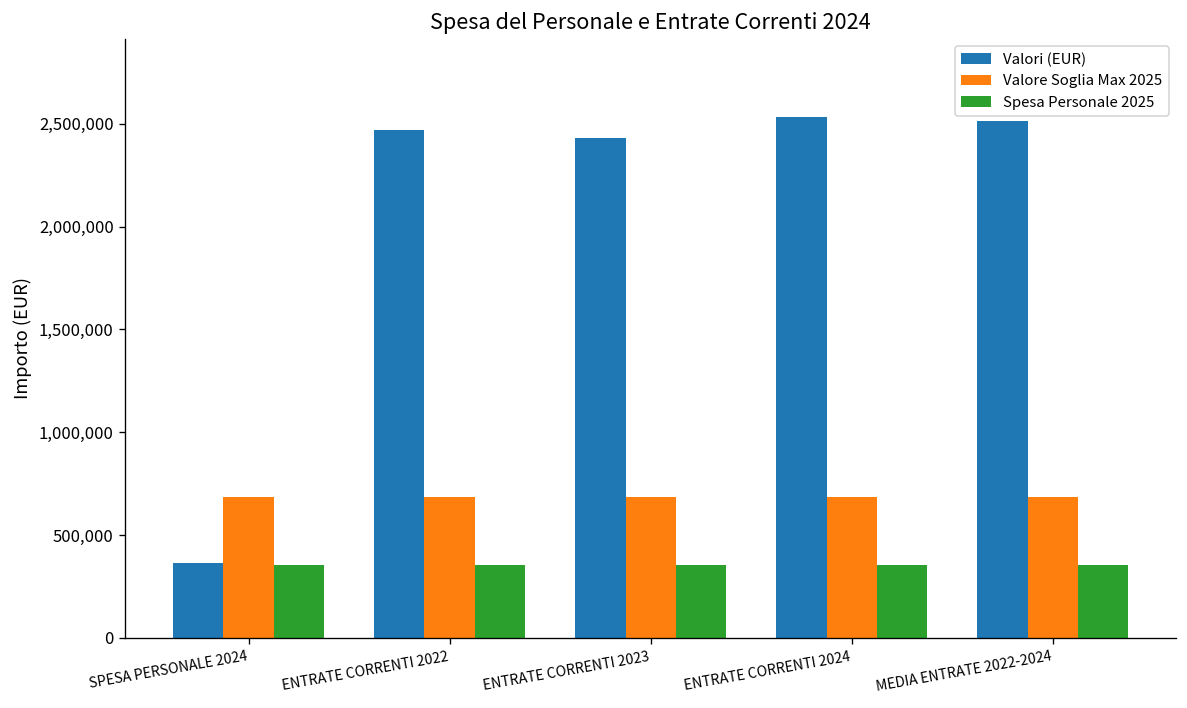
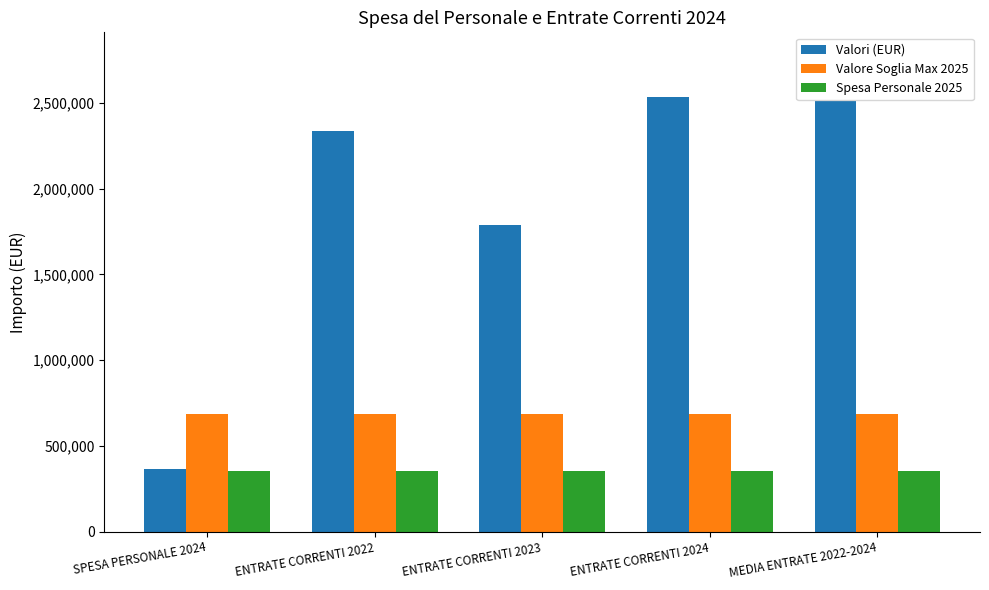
  {
    "Valori (EUR)": {
      "SPESA PERSONALE 2024": "360,000",
-     "ENTRATE CORRENTI 2022": "2,470,000",
-     "ENTRATE CORRENTI 2023": "2,430,000",
+     "ENTRATE CORRENTI 2022": "2,340,000",
+     "ENTRATE CORRENTI 2023": "1,790,000",
      "ENTRATE CORRENTI 2024": "2,530,000",
      "MEDIA ENTRATE 2022-2024": "2,510,000"
    },
    "Valore Soglia Max 2025": {
      "SPESA PERSONALE 2024": "680,000",
      "ENTRATE CORRENTI 2022": "680,000",
      "ENTRATE CORRENTI 2023": "680,000",
      "ENTRATE CORRENTI 2024": "680,000",
      "MEDIA ENTRATE 2022-2024": "680,000"
    },
    "Spesa Personale 2025": {
      "SPESA PERSONALE 2024": "350,000",
      "ENTRATE CORRENTI 2022": "350,000",
      "ENTRATE CORRENTI 2023": "350,000",
      "ENTRATE CORRENTI 2024": "350,000",
      "MEDIA ENTRATE 2022-2024": "350,000"
    }
  }
